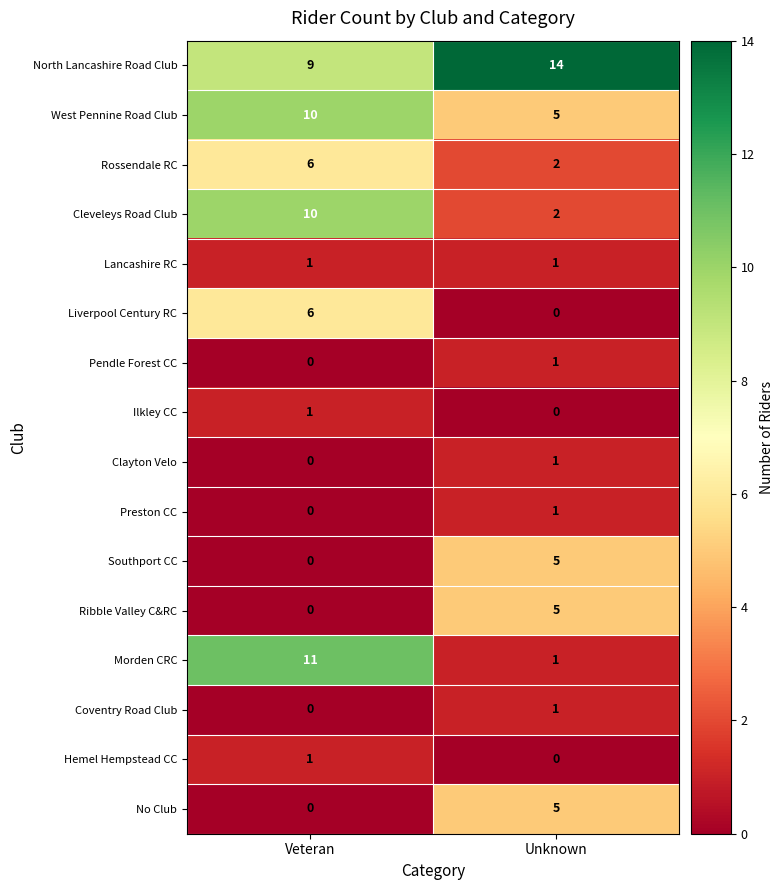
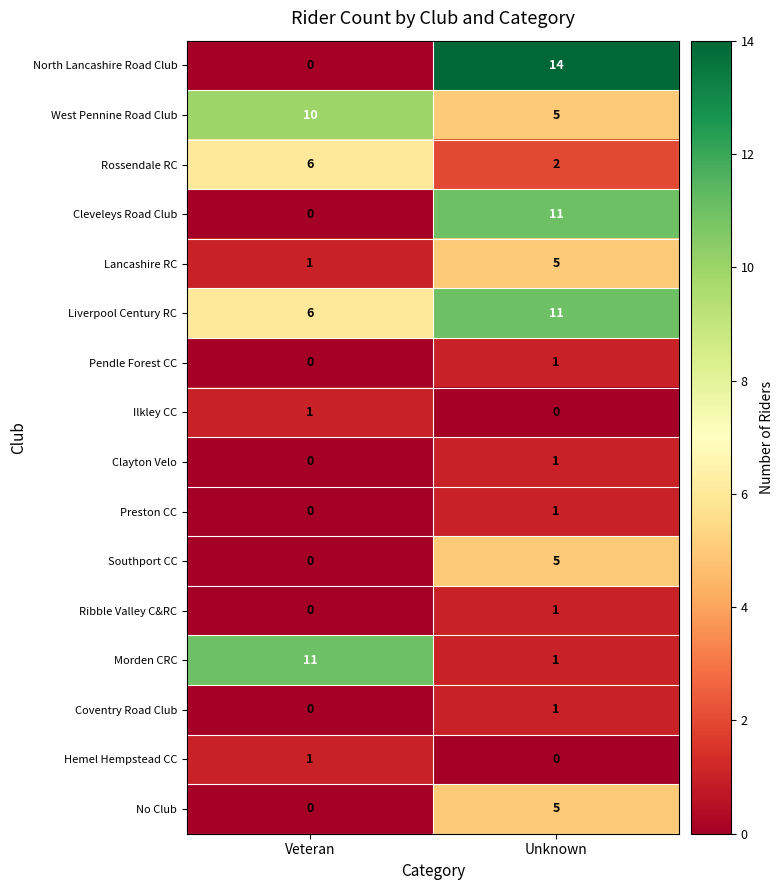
  {
    "North Lancashire Road Club": {
-     "Veteran": 9,
+     "Veteran": 0,
      "Unknown": 14
    },
    "West Pennine Road Club": {
      "Veteran": 10,
      "Unknown": 5
    },
    "Rossendale RC": {
      "Veteran": 6,
      "Unknown": 2
    },
    "Cleveleys Road Club": {
-     "Veteran": 10,
-     "Unknown": 2
+     "Veteran": 0,
+     "Unknown": 11
    },
    "Lancashire RC": {
      "Veteran": 1,
-     "Unknown": 1
+     "Unknown": 5
    },
    "Liverpool Century RC": {
      "Veteran": 6,
-     "Unknown": 0
+     "Unknown": 11
    },
    "Pendle Forest CC": {
      "Veteran": 0,
      "Unknown": 1
    },
    "Ilkley CC": {
      "Veteran": 1,
      "Unknown": 0
    },
    "Clayton Velo": {
      "Veteran": 0,
      "Unknown": 1
    },
    "Preston CC": {
      "Veteran": 0,
      "Unknown": 1
    },
    "Southport CC": {
      "Veteran": 0,
      "Unknown": 5
    },
    "Ribble Valley C&RC": {
      "Veteran": 0,
-     "Unknown": 5
+     "Unknown": 1
    },
    "Morden CRC": {
      "Veteran": 11,
      "Unknown": 1
    },
    "Coventry Road Club": {
      "Veteran": 0,
      "Unknown": 1
    },
    "Hemel Hempstead CC": {
      "Veteran": 1,
      "Unknown": 0
    },
    "No Club": {
      "Veteran": 0,
      "Unknown": 5
    }
  }
